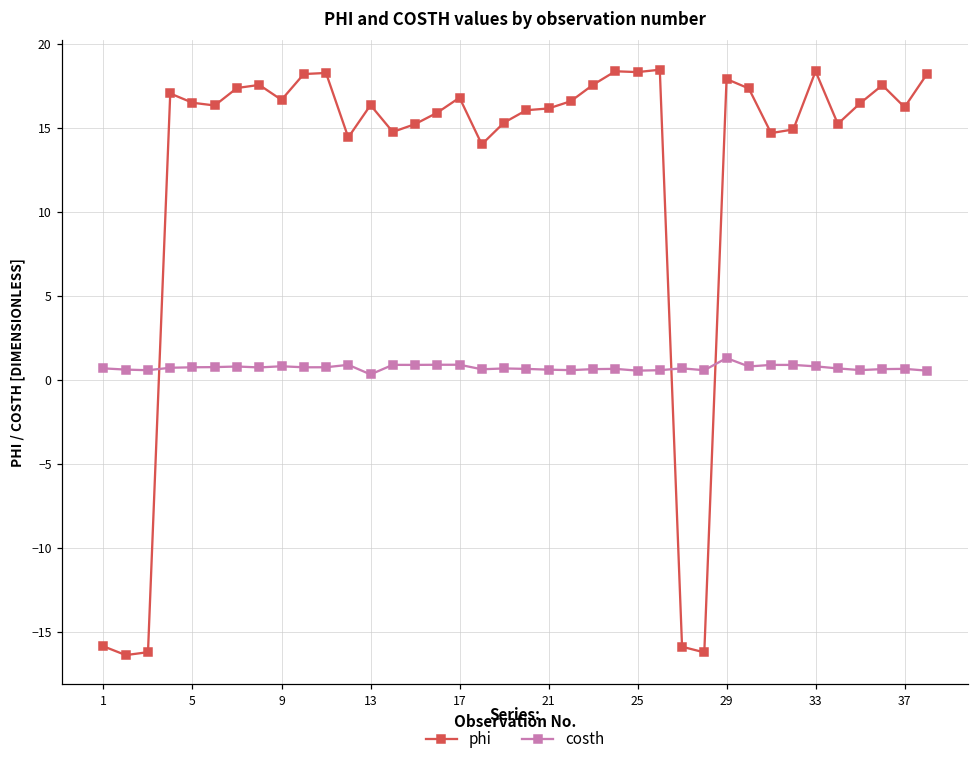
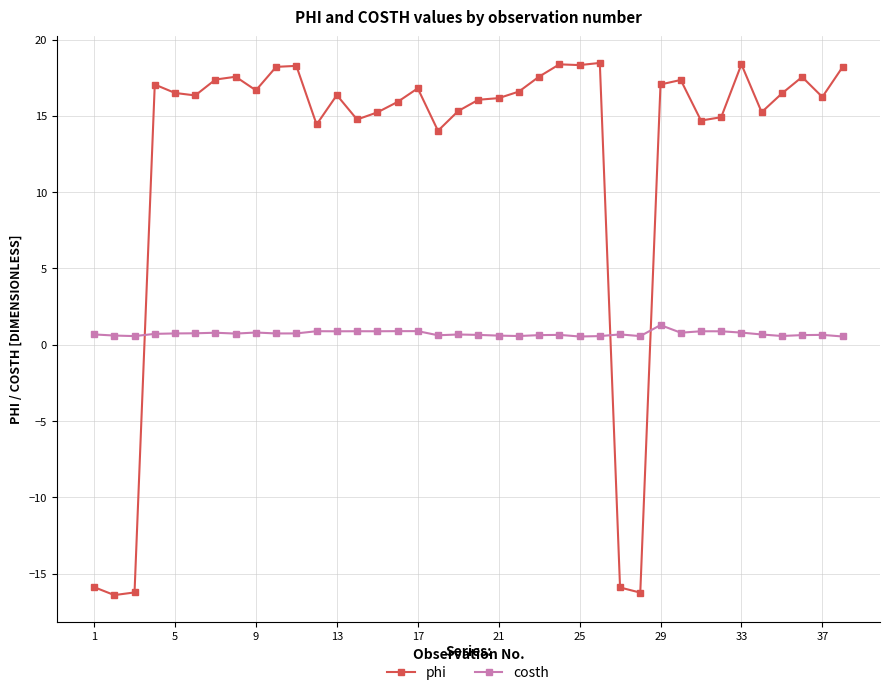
  {
    "phi": {
      "1": -15.9,
      "5": 16.5,
      "9": 16.7,
      "13": 16.4,
      "17": 16.8,
      "21": 16.2,
      "25": 18.3,
-     "29": 17.9,
+     "29": 17.1,
      "33": 18.4,
      "37": 16.2
    },
    "costh": {
      "1": 0.7,
      "5": 0.7,
      "9": 0.8,
-     "13": 0.3,
+     "13": 0.9,
      "17": 0.9,
      "21": 0.6,
      "25": 0.5,
      "29": 1.3,
      "33": 0.8,
      "37": 0.7
    }
  }
